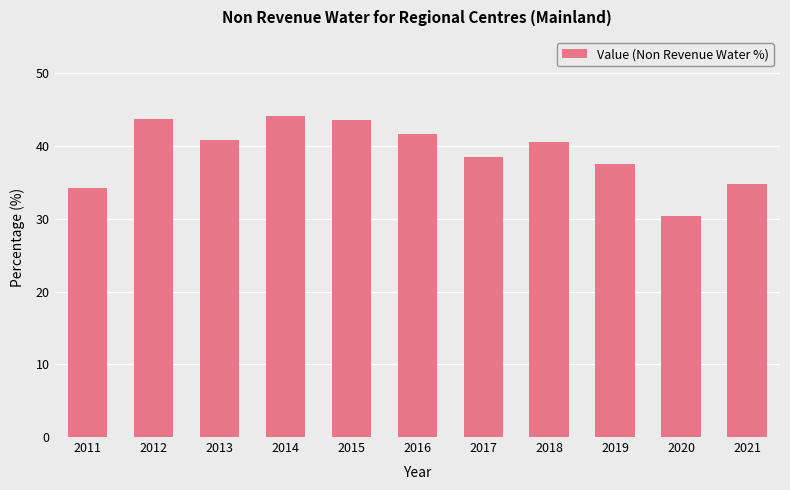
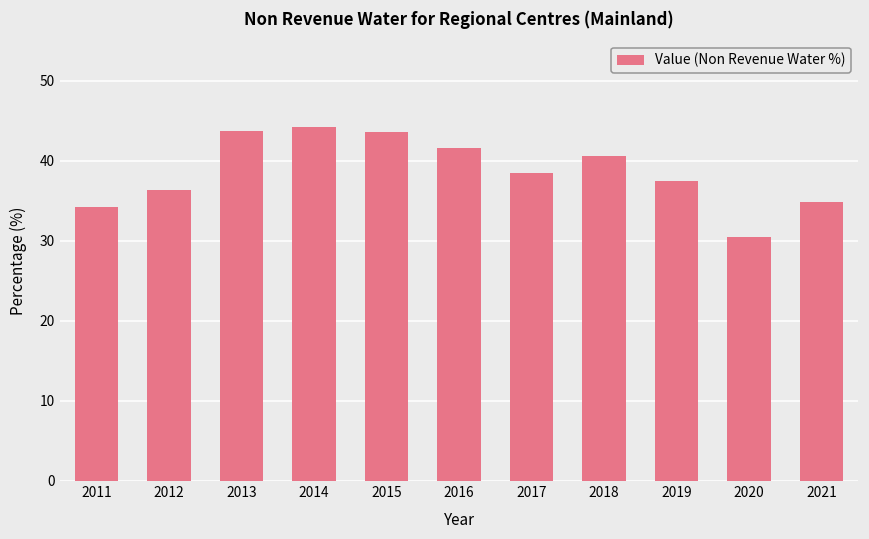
  {
    "2011": 34,
-   "2012": 44,
-   "2013": 41,
+   "2012": 36,
+   "2013": 44,
    "2014": 44,
    "2015": 44,
    "2016": 42,
    "2017": 38,
    "2018": 41,
    "2019": 37,
    "2020": 30,
    "2021": 35
  }
